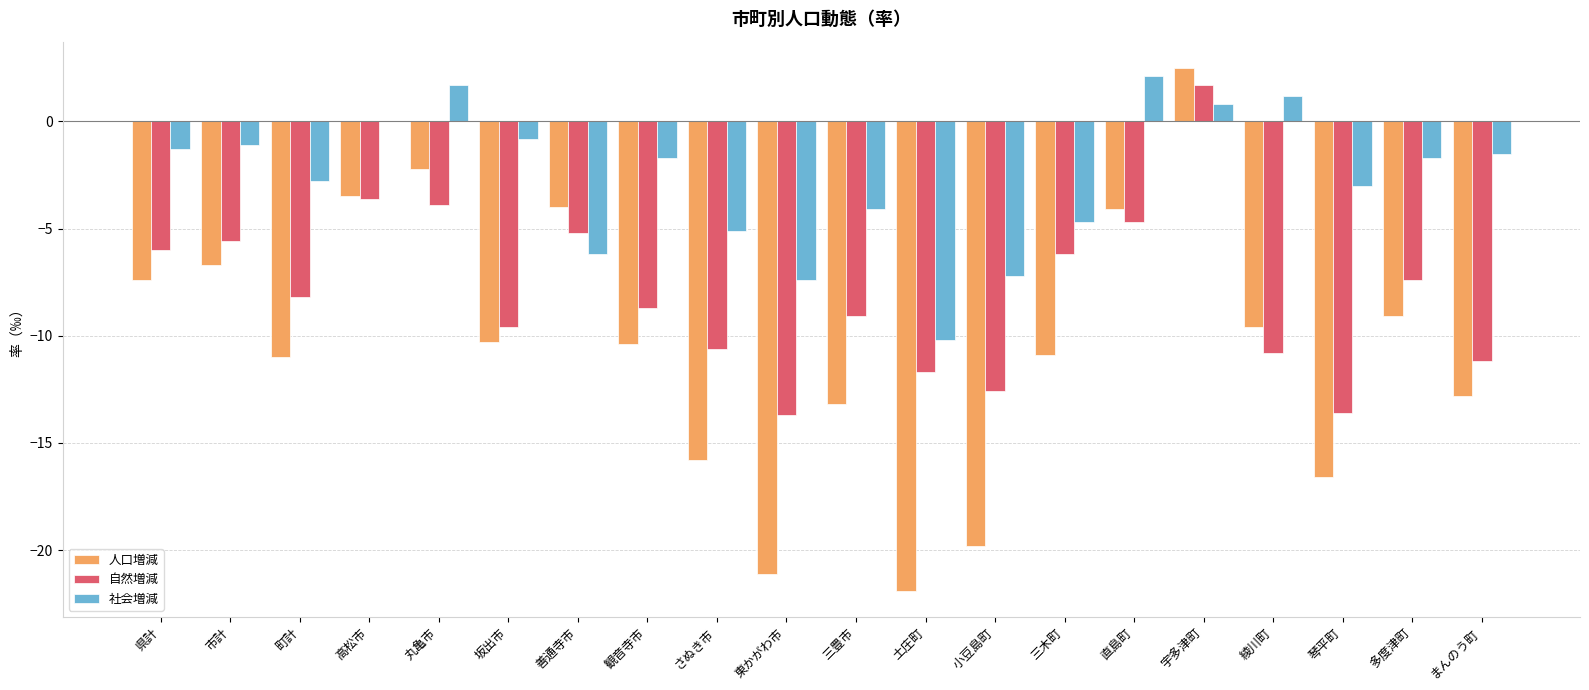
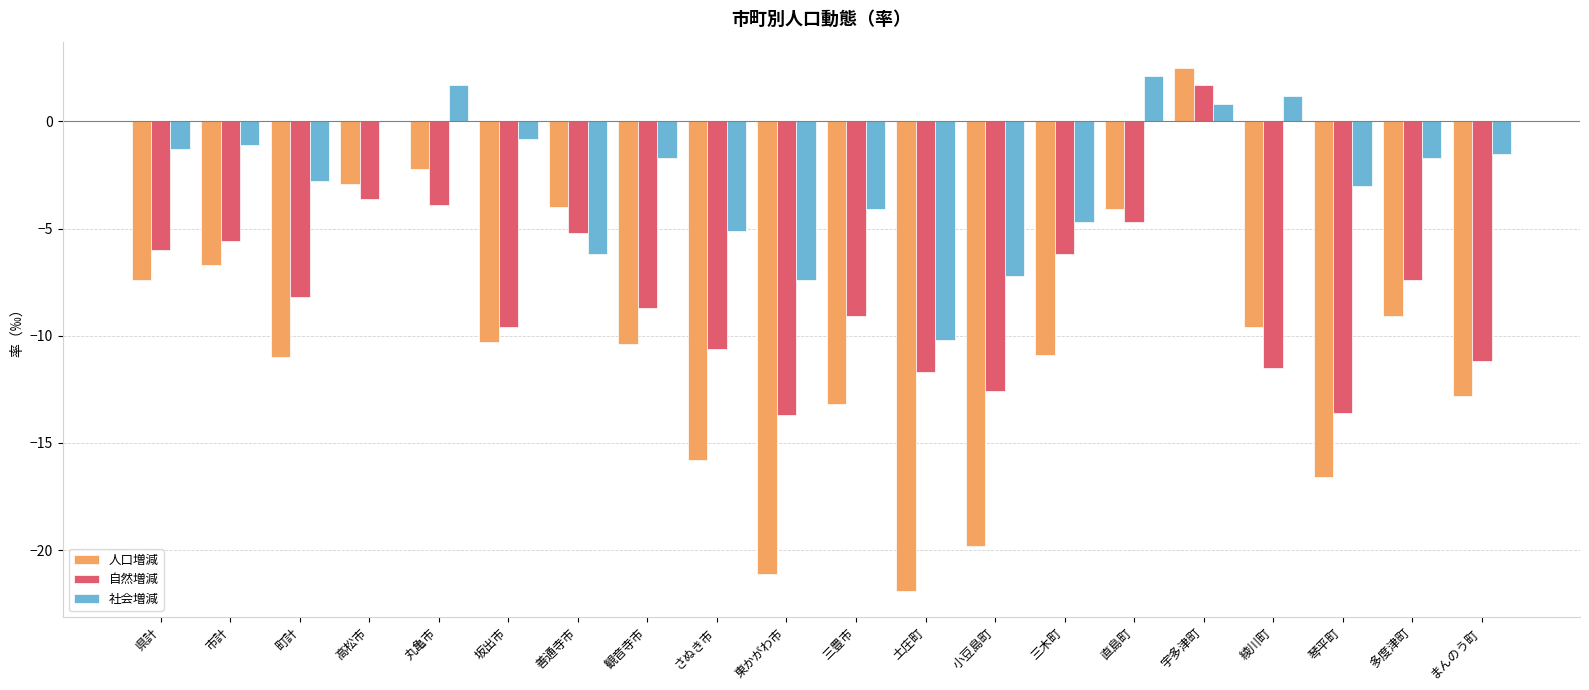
  {
    "人口増減": {
      "県計": -7.4,
      "市計": -6.7,
      "町計": -11.0,
-     "高松市": -3.5,
+     "高松市": -2.9,
      "丸亀市": -2.2,
      "坂出市": -10.3,
      "善通寺市": -4.0,
      "観音寺市": -10.4,
      "さぬき市": -15.8,
      "東かがわ市": -21.1,
      "三豊市": -13.2,
      "土庄町": -21.9,
      "小豆島町": -19.8,
      "三木町": -10.9,
      "直島町": -4.1,
      "宇多津町": 2.5,
      "綾川町": -9.6,
      "琴平町": -16.6,
      "多度津町": -9.1,
      "まんのう町": -12.8
    },
    "自然増減": {
      "県計": -6.0,
      "市計": -5.6,
      "町計": -8.2,
      "高松市": -3.6,
      "丸亀市": -3.9,
      "坂出市": -9.6,
      "善通寺市": -5.2,
      "観音寺市": -8.7,
      "さぬき市": -10.6,
      "東かがわ市": -13.7,
      "三豊市": -9.1,
      "土庄町": -11.7,
      "小豆島町": -12.6,
      "三木町": -6.2,
      "直島町": -4.7,
      "宇多津町": 1.7,
-     "綾川町": -10.8,
+     "綾川町": -11.5,
      "琴平町": -13.6,
      "多度津町": -7.4,
      "まんのう町": -11.2
    },
    "社会増減": {
      "県計": -1.3,
      "市計": -1.1,
      "町計": -2.8,
      "高松市": 0.0,
      "丸亀市": 1.7,
      "坂出市": -0.8,
      "善通寺市": -6.2,
      "観音寺市": -1.7,
      "さぬき市": -5.1,
      "東かがわ市": -7.4,
      "三豊市": -4.1,
      "土庄町": -10.2,
      "小豆島町": -7.2,
      "三木町": -4.7,
      "直島町": 2.1,
      "宇多津町": 0.8,
      "綾川町": 1.2,
      "琴平町": -3.0,
      "多度津町": -1.7,
      "まんのう町": -1.5
    }
  }
